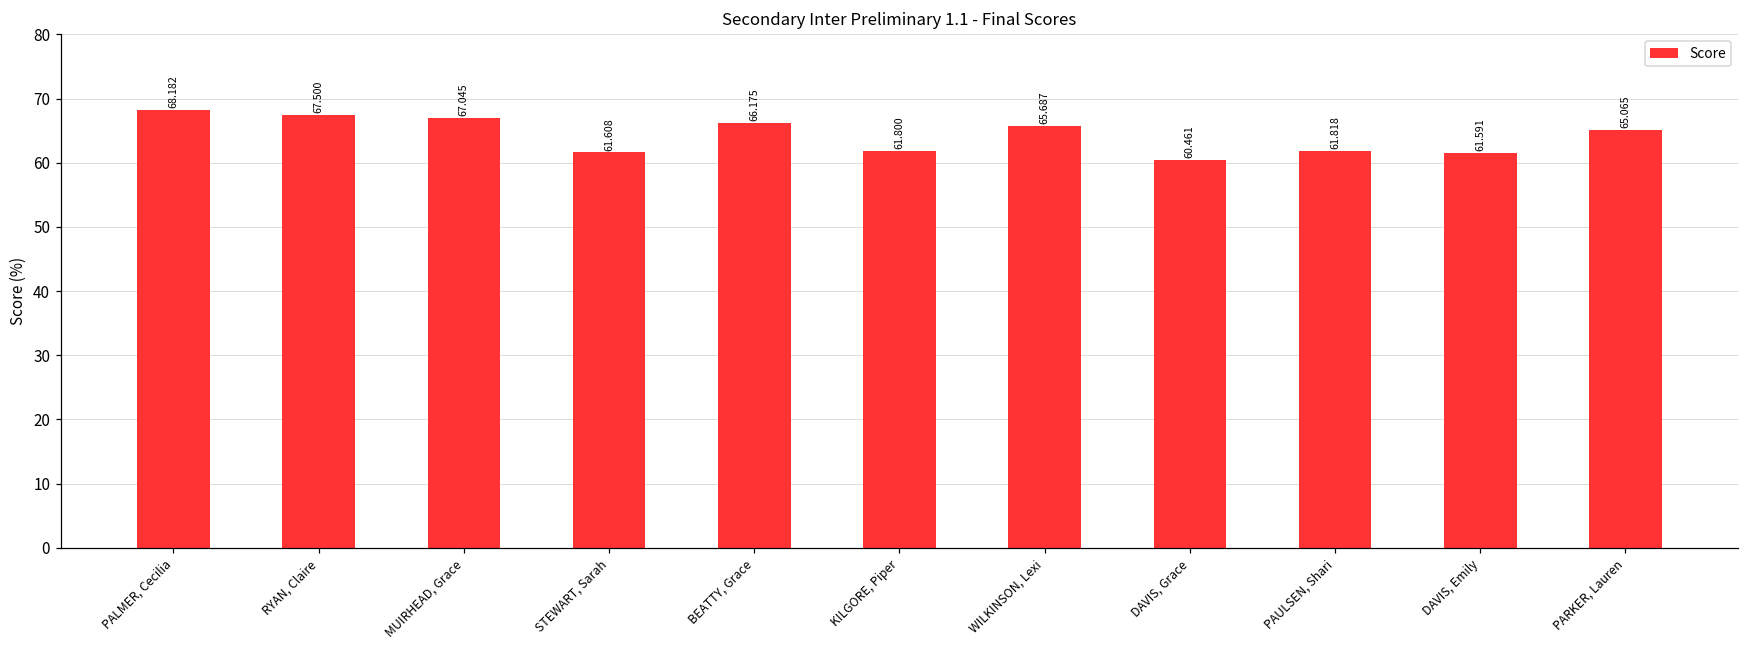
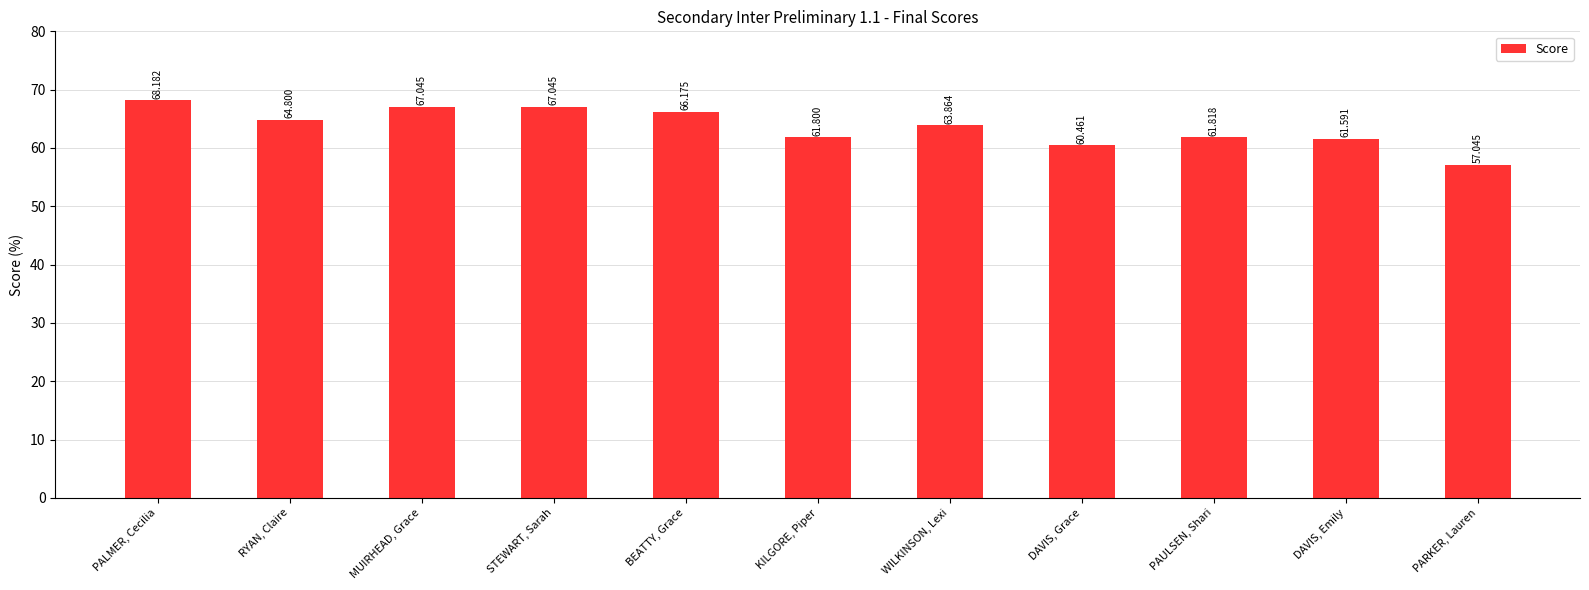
  {
    "PALMER, Cecilia": 68.182,
-   "RYAN, Claire": 67.500,
+   "RYAN, Claire": 64.800,
    "MUIRHEAD, Grace": 67.045,
-   "STEWART, Sarah": 61.608,
+   "STEWART, Sarah": 67.045,
    "BEATTY, Grace": 66.175,
    "KILGORE, Piper": 61.800,
-   "WILKINSON, Lexi": 65.687,
+   "WILKINSON, Lexi": 63.864,
    "DAVIS, Grace": 60.461,
    "PAULSEN, Shari": 61.818,
    "DAVIS, Emily": 61.591,
-   "PARKER, Lauren": 65.065
+   "PARKER, Lauren": 57.045
  }
